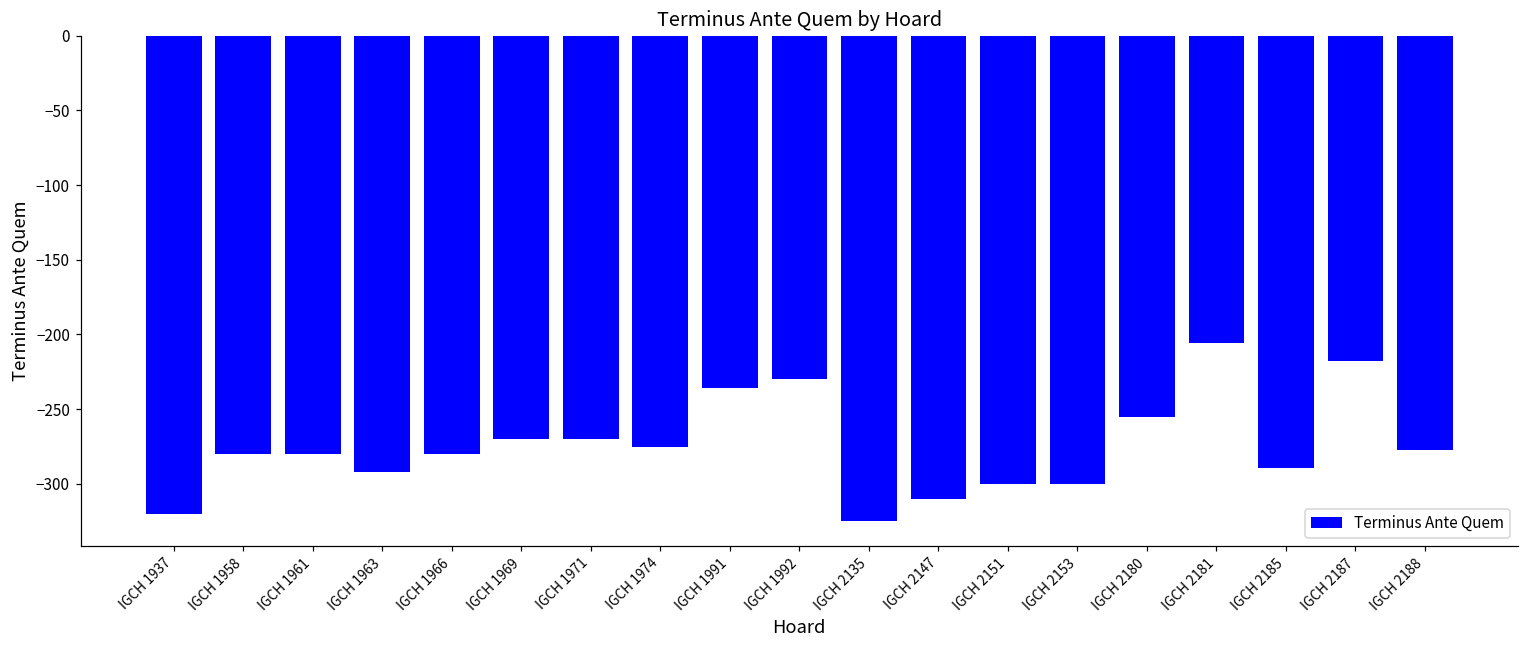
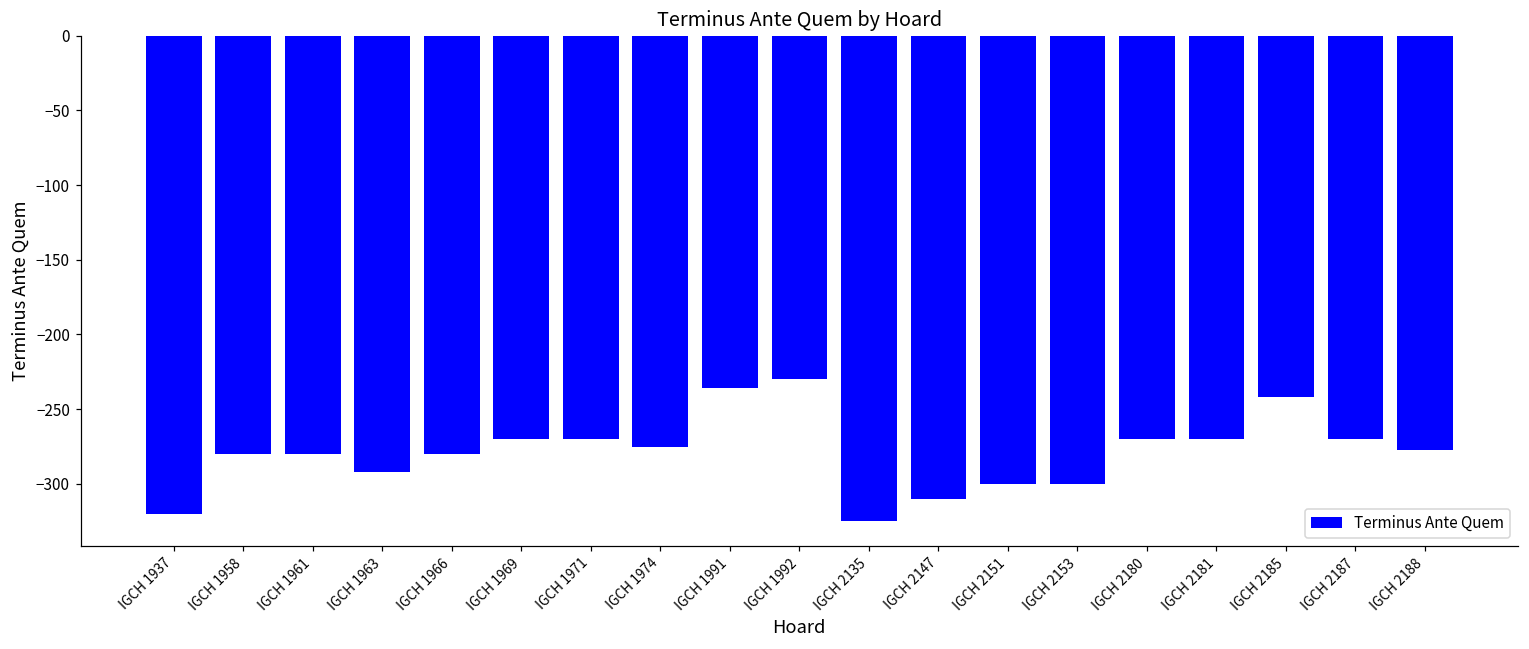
  {
    "IGCH 1937": -320,
    "IGCH 1958": -280,
    "IGCH 1961": -280,
    "IGCH 1963": -292,
    "IGCH 1966": -280,
    "IGCH 1969": -270,
    "IGCH 1971": -270,
    "IGCH 1974": -275,
    "IGCH 1991": -236,
    "IGCH 1992": -230,
    "IGCH 2135": -325,
    "IGCH 2147": -310,
    "IGCH 2151": -300,
    "IGCH 2153": -300,
-   "IGCH 2180": -255,
-   "IGCH 2181": -206,
-   "IGCH 2185": -289,
-   "IGCH 2187": -218,
+   "IGCH 2180": -270,
+   "IGCH 2181": -270,
+   "IGCH 2185": -242,
+   "IGCH 2187": -270,
    "IGCH 2188": -277
  }
